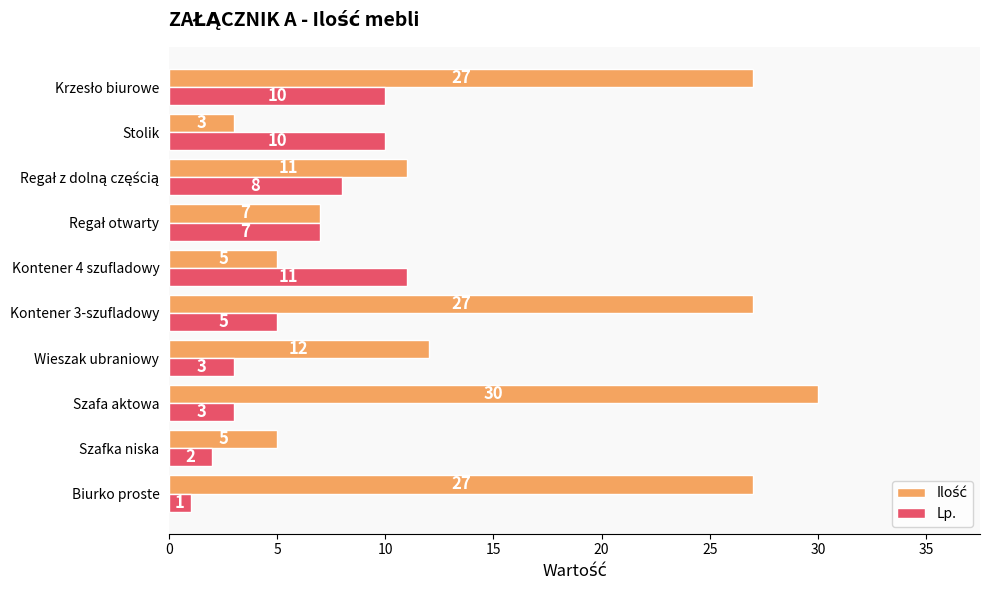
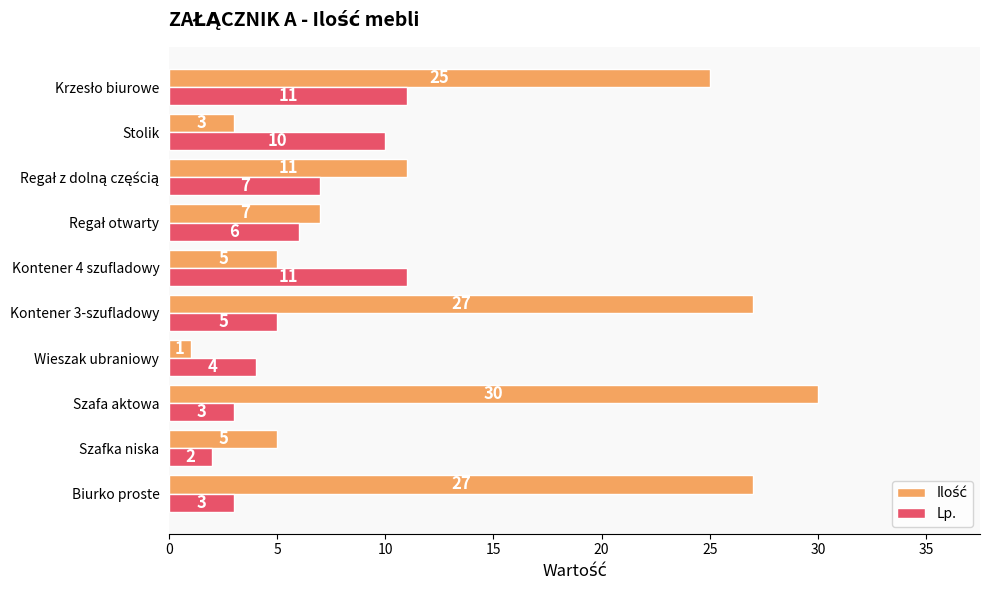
  {
    "Ilość": {
-     "Krzesło biurowe": 27,
+     "Krzesło biurowe": 25,
      "Stolik": 3,
      "Regał z dolną częścią": 11,
      "Regał otwarty": 7,
      "Kontener 4 szufladowy": 5,
      "Kontener 3-szufladowy": 27,
-     "Wieszak ubraniowy": 12,
+     "Wieszak ubraniowy": 1,
      "Szafa aktowa": 30,
      "Szafka niska": 5,
      "Biurko proste": 27
    },
    "Lp.": {
-     "Krzesło biurowe": 10,
+     "Krzesło biurowe": 11,
      "Stolik": 10,
-     "Regał z dolną częścią": 8,
-     "Regał otwarty": 7,
+     "Regał z dolną częścią": 7,
+     "Regał otwarty": 6,
      "Kontener 4 szufladowy": 11,
      "Kontener 3-szufladowy": 5,
-     "Wieszak ubraniowy": 3,
+     "Wieszak ubraniowy": 4,
      "Szafa aktowa": 3,
      "Szafka niska": 2,
-     "Biurko proste": 1
+     "Biurko proste": 3
    }
  }
